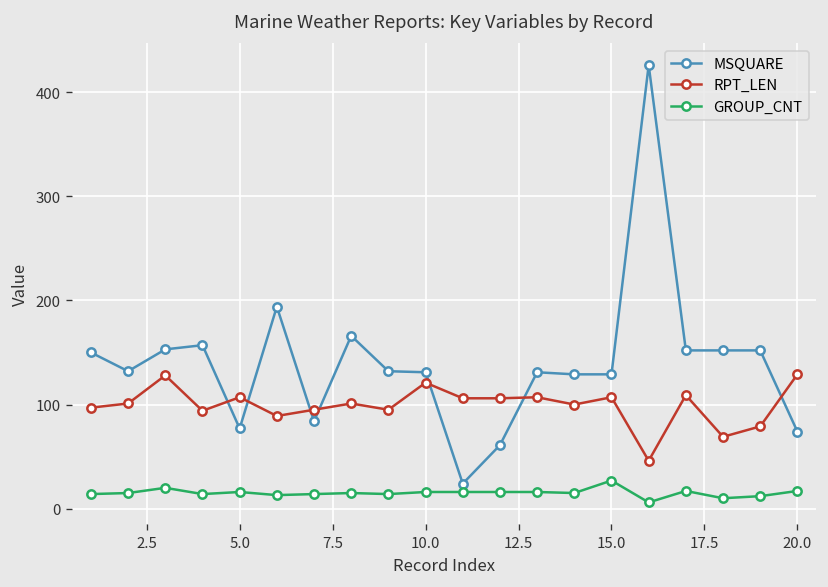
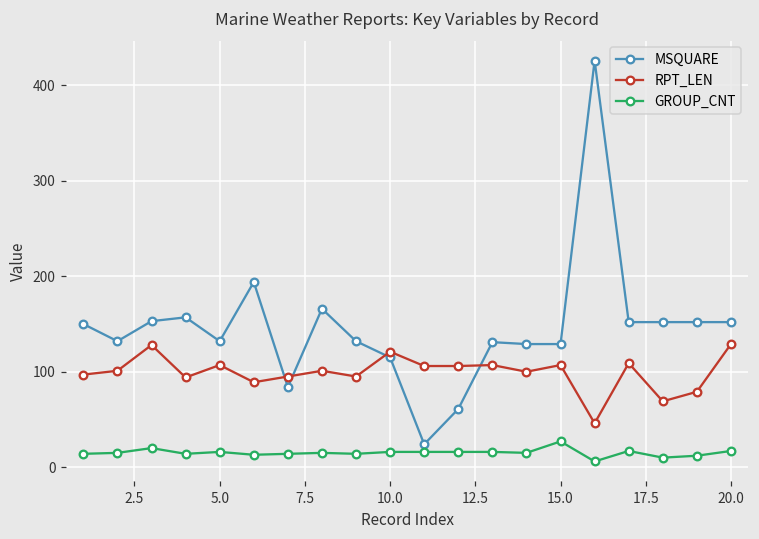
  {
    "MSQUARE": {
-     "5.0": 80,
-     "10.0": 130,
+     "5.0": 130,
+     "10.0": 120,
      "15.0": 130,
-     "20.0": 70
+     "20.0": 150
    },
    "RPT_LEN": {
      "5.0": 110,
      "10.0": 120,
      "15.0": 110,
      "20.0": 130
    },
    "GROUP_CNT": {
      "5.0": 20,
      "10.0": 20,
      "15.0": 30,
      "20.0": 20
    }
  }
